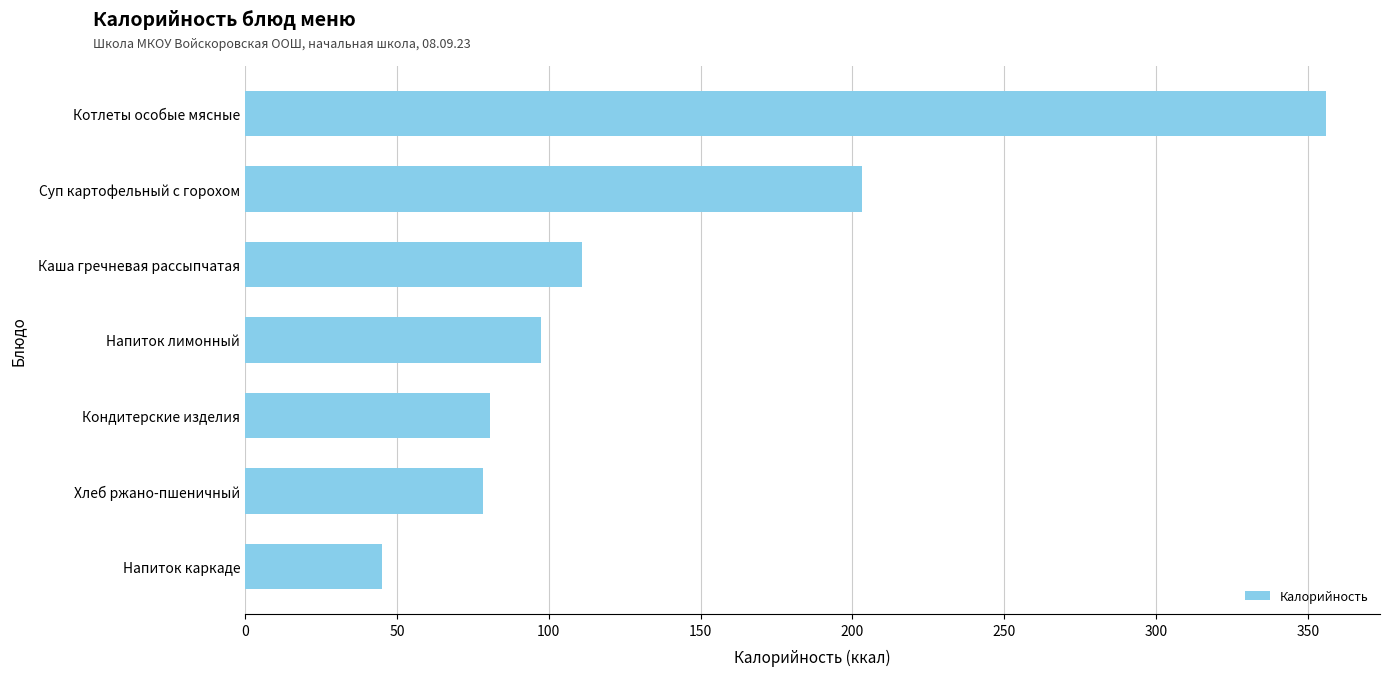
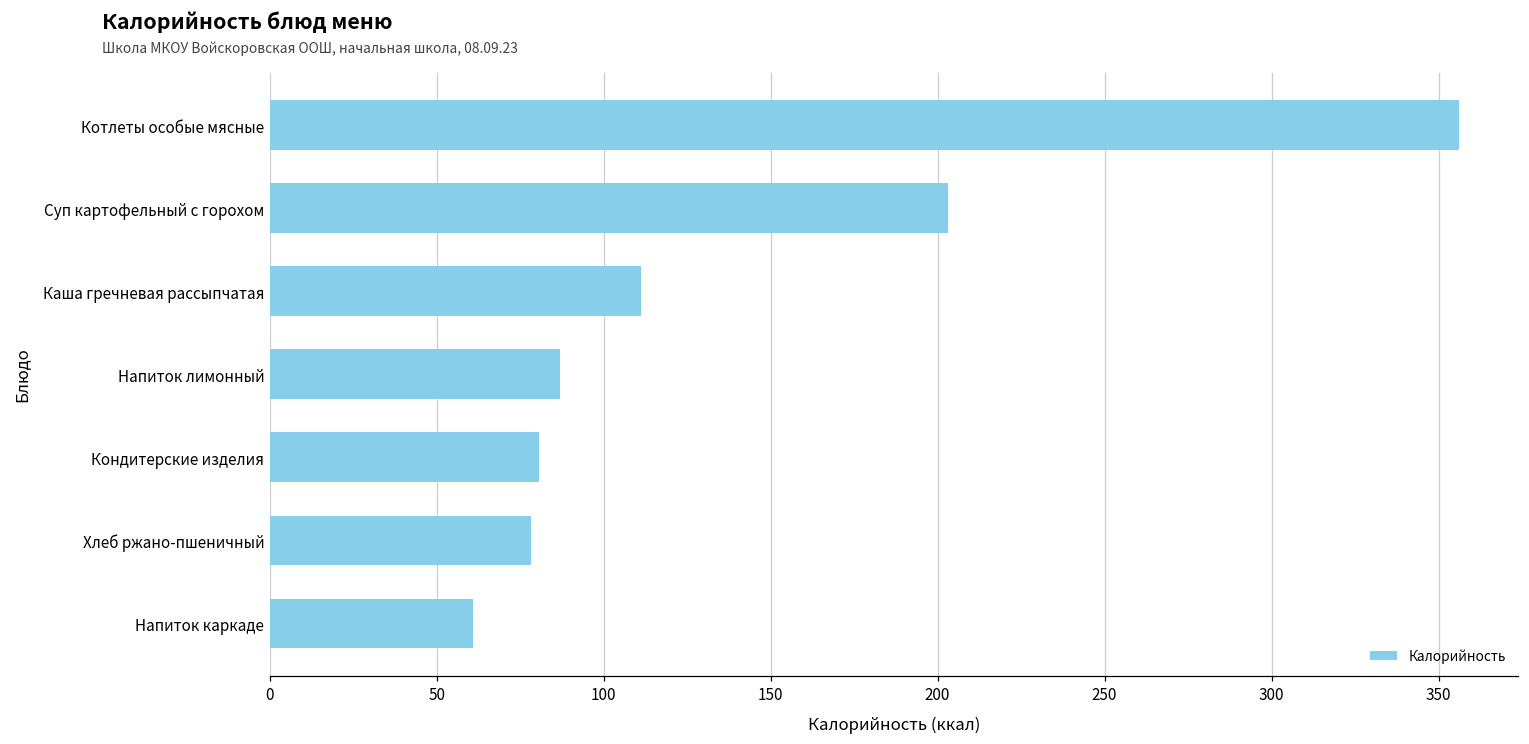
  {
    "Котлеты особые мясные": 356,
    "Суп картофельный с горохом": 203,
    "Каша гречневая рассыпчатая": 111,
-   "Напиток лимонный": 98,
+   "Напиток лимонный": 87,
    "Кондитерские изделия": 81,
    "Хлеб ржано-пшеничный": 78,
-   "Напиток каркаде": 45
+   "Напиток каркаде": 61
  }
